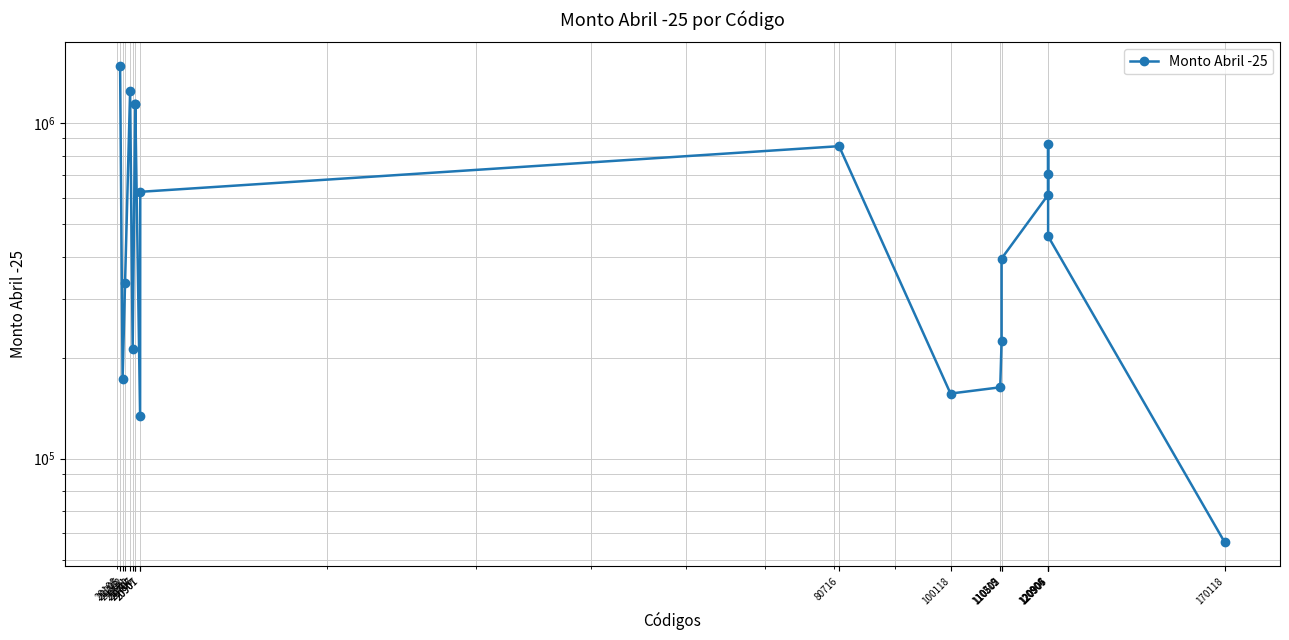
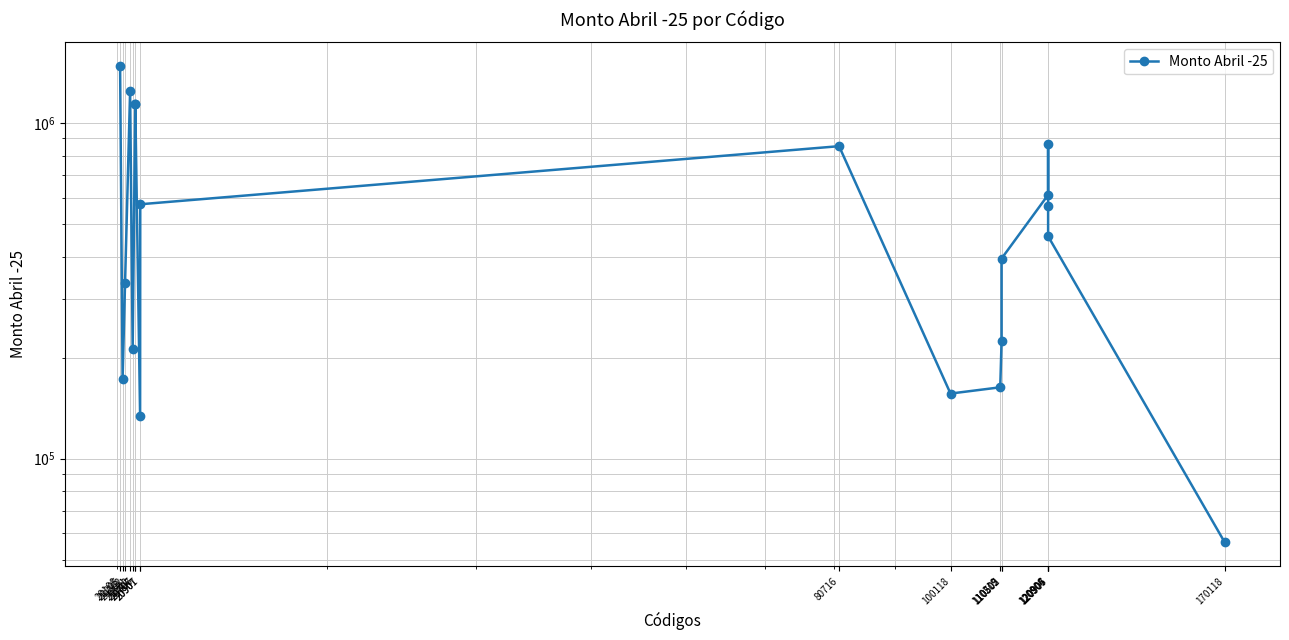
  {
    "20108": 1500000,
    "20205": 170000,
    "20302": 330000,
    "20501": 1250000,
    "20602": 210000,
    "20706": 1140000,
    "20707": 1140000,
    "20901": 134000,
-   "20907": 620000,
+   "20907": 570000,
    "80716": 850000,
    "100118": 160000,
    "110219": 160000,
    "110502": 220000,
    "110505": 390000,
-   "120906": 710000,
+   "120906": 570000,
    "120904": 610000,
    "120905": 860000,
    "120907": 460000,
    "170118": 56000
  }
